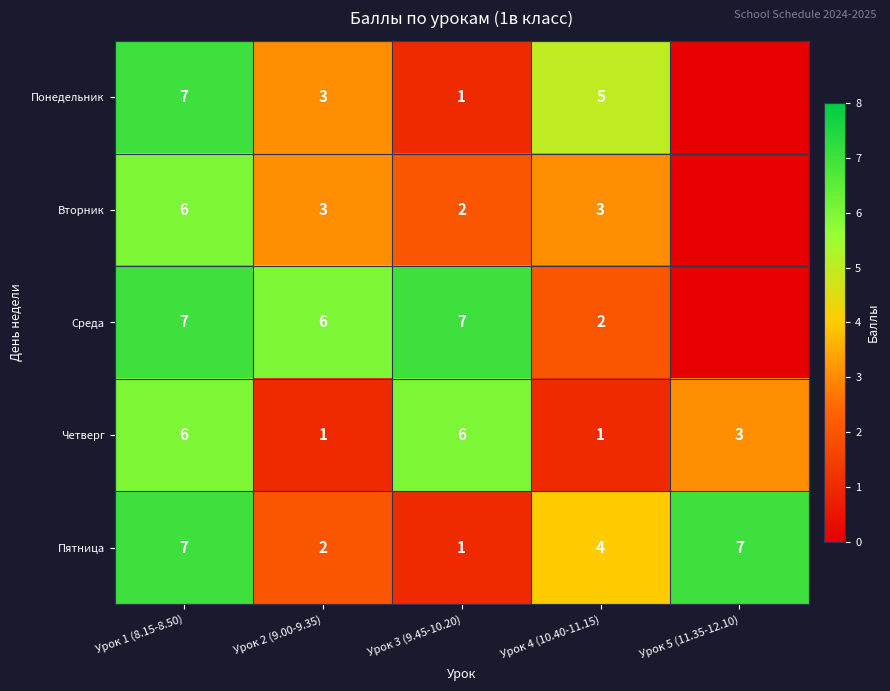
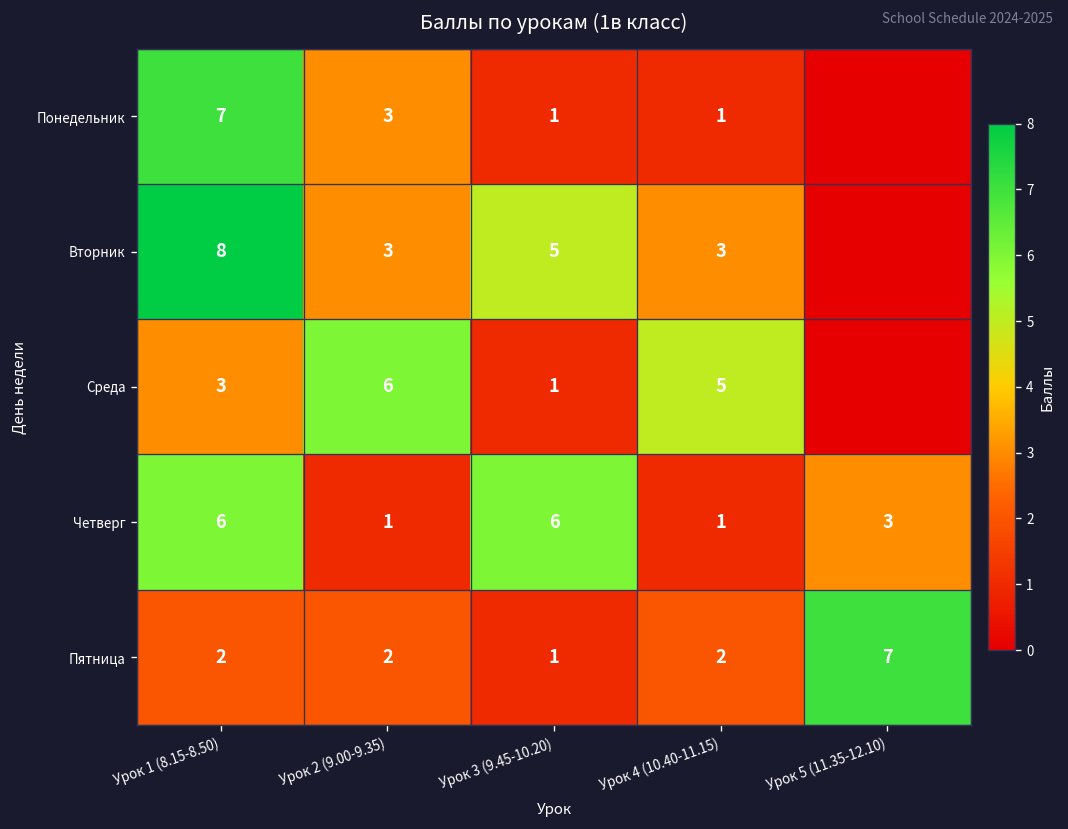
  {
    "Понедельник": {
      "Урок 1 (8.15-8.50)": 7,
      "Урок 2 (9.00-9.35)": 3,
      "Урок 3 (9.45-10.20)": 1,
-     "Урок 4 (10.40-11.15)": 5
+     "Урок 4 (10.40-11.15)": 1
    },
    "Вторник": {
-     "Урок 1 (8.15-8.50)": 6,
+     "Урок 1 (8.15-8.50)": 8,
      "Урок 2 (9.00-9.35)": 3,
-     "Урок 3 (9.45-10.20)": 2,
+     "Урок 3 (9.45-10.20)": 5,
      "Урок 4 (10.40-11.15)": 3
    },
    "Среда": {
-     "Урок 1 (8.15-8.50)": 7,
+     "Урок 1 (8.15-8.50)": 3,
      "Урок 2 (9.00-9.35)": 6,
-     "Урок 3 (9.45-10.20)": 7,
-     "Урок 4 (10.40-11.15)": 2
+     "Урок 3 (9.45-10.20)": 1,
+     "Урок 4 (10.40-11.15)": 5
    },
    "Четверг": {
      "Урок 1 (8.15-8.50)": 6,
      "Урок 2 (9.00-9.35)": 1,
      "Урок 3 (9.45-10.20)": 6,
      "Урок 4 (10.40-11.15)": 1,
      "Урок 5 (11.35-12.10)": 3
    },
    "Пятница": {
-     "Урок 1 (8.15-8.50)": 7,
+     "Урок 1 (8.15-8.50)": 2,
      "Урок 2 (9.00-9.35)": 2,
      "Урок 3 (9.45-10.20)": 1,
-     "Урок 4 (10.40-11.15)": 4,
+     "Урок 4 (10.40-11.15)": 2,
      "Урок 5 (11.35-12.10)": 7
    }
  }
